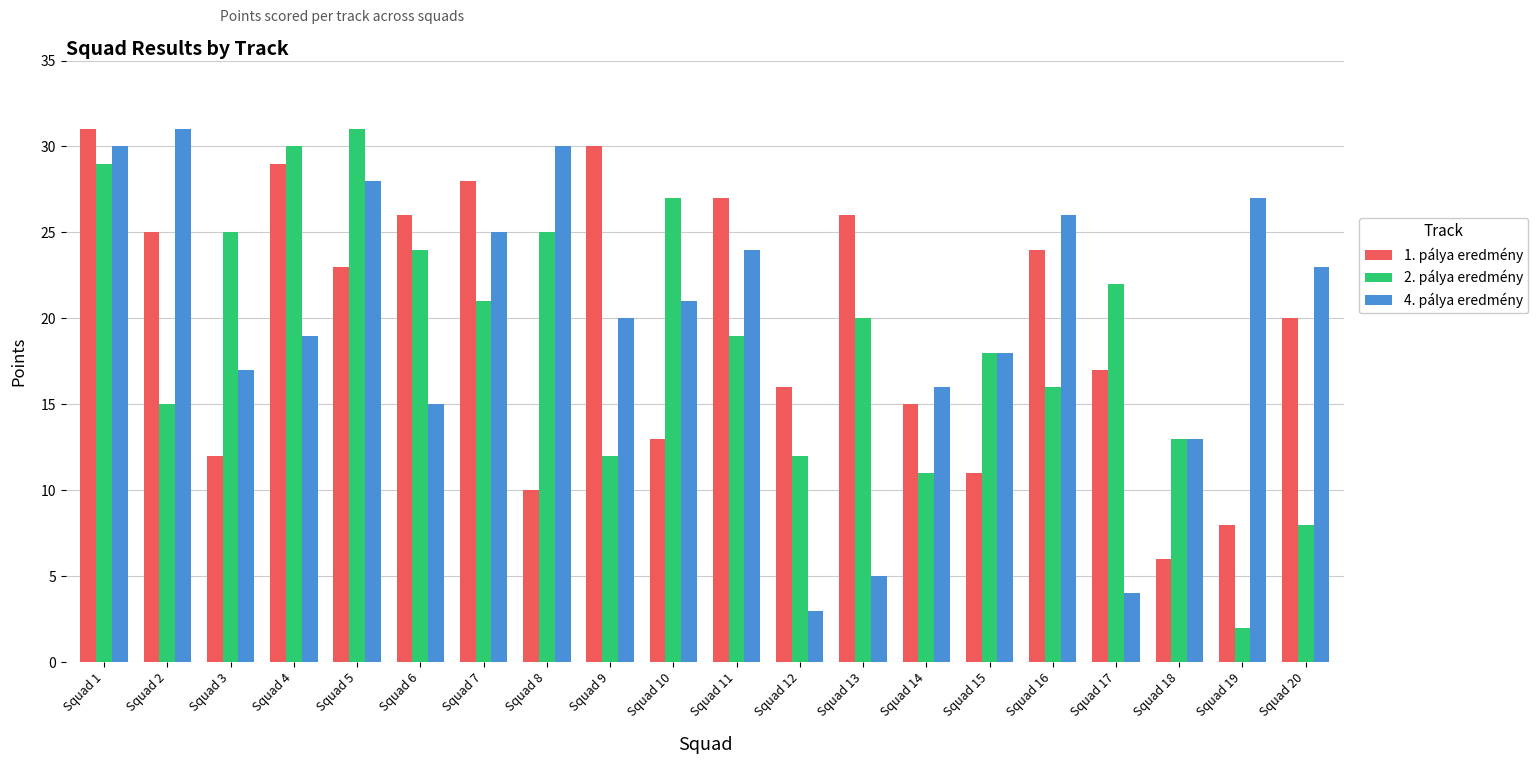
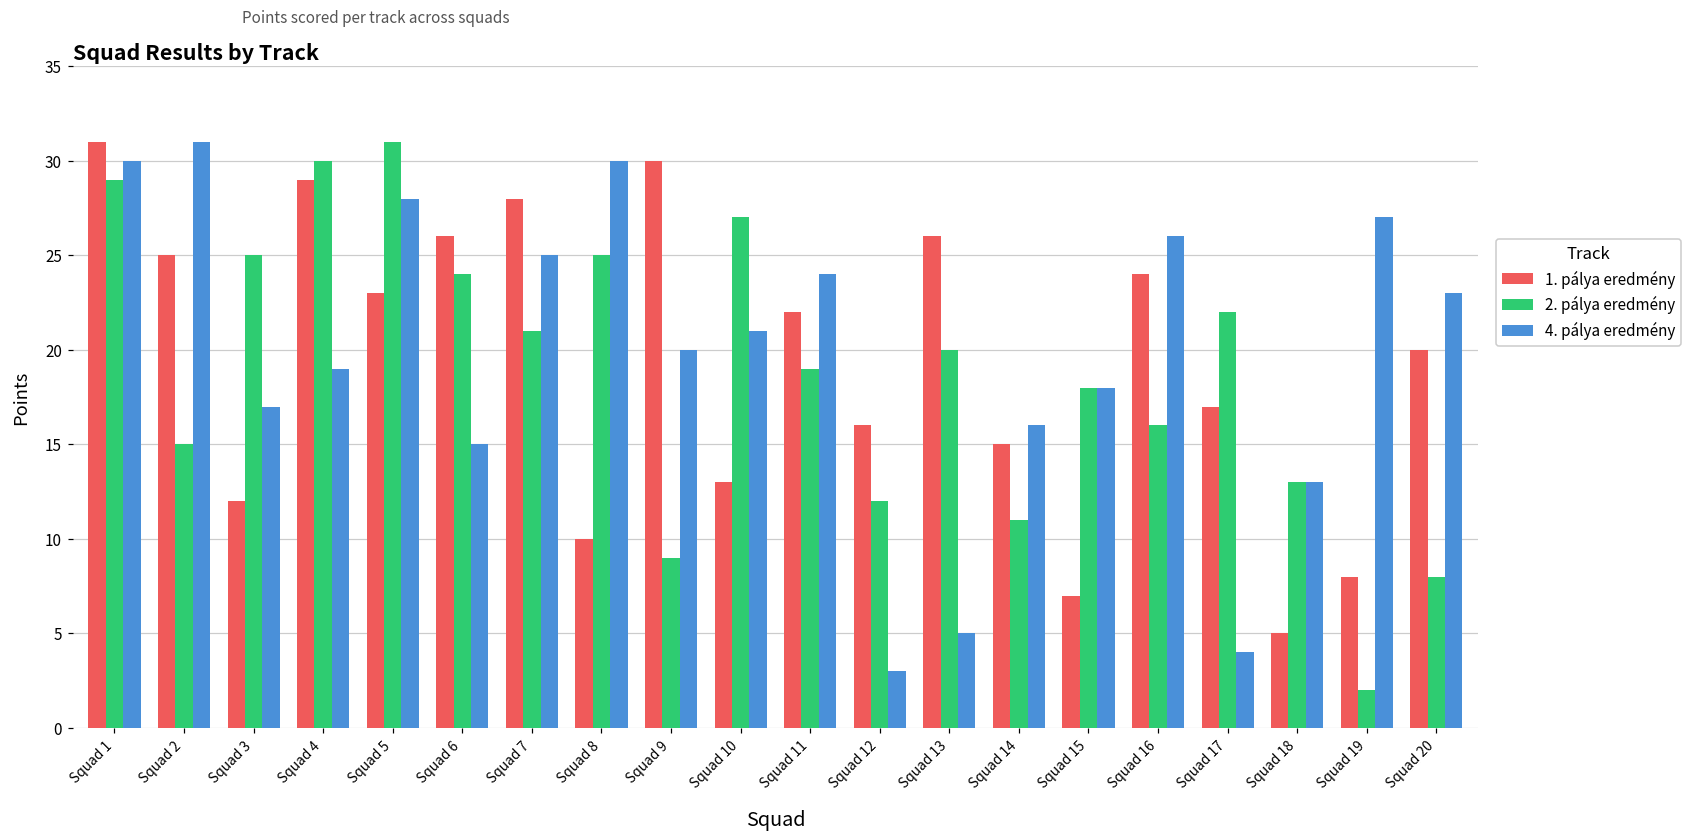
  {
    "1. pálya eredmény": {
      "Squad 1": 31,
      "Squad 2": 25,
      "Squad 3": 12,
      "Squad 4": 29,
      "Squad 5": 23,
      "Squad 6": 26,
      "Squad 7": 28,
      "Squad 8": 10,
      "Squad 9": 30,
      "Squad 10": 13,
-     "Squad 11": 27,
+     "Squad 11": 22,
      "Squad 12": 16,
      "Squad 13": 26,
      "Squad 14": 15,
-     "Squad 15": 11,
+     "Squad 15": 7,
      "Squad 16": 24,
      "Squad 17": 17,
-     "Squad 18": 6,
+     "Squad 18": 5,
      "Squad 19": 8,
      "Squad 20": 20
    },
    "2. pálya eredmény": {
      "Squad 1": 29,
      "Squad 2": 15,
      "Squad 3": 25,
      "Squad 4": 30,
      "Squad 5": 31,
      "Squad 6": 24,
      "Squad 7": 21,
      "Squad 8": 25,
-     "Squad 9": 12,
+     "Squad 9": 9,
      "Squad 10": 27,
      "Squad 11": 19,
      "Squad 12": 12,
      "Squad 13": 20,
      "Squad 14": 11,
      "Squad 15": 18,
      "Squad 16": 16,
      "Squad 17": 22,
      "Squad 18": 13,
      "Squad 19": 2,
      "Squad 20": 8
    },
    "4. pálya eredmény": {
      "Squad 1": 30,
      "Squad 2": 31,
      "Squad 3": 17,
      "Squad 4": 19,
      "Squad 5": 28,
      "Squad 6": 15,
      "Squad 7": 25,
      "Squad 8": 30,
      "Squad 9": 20,
      "Squad 10": 21,
      "Squad 11": 24,
      "Squad 12": 3,
      "Squad 13": 5,
      "Squad 14": 16,
      "Squad 15": 18,
      "Squad 16": 26,
      "Squad 17": 4,
      "Squad 18": 13,
      "Squad 19": 27,
      "Squad 20": 23
    }
  }
